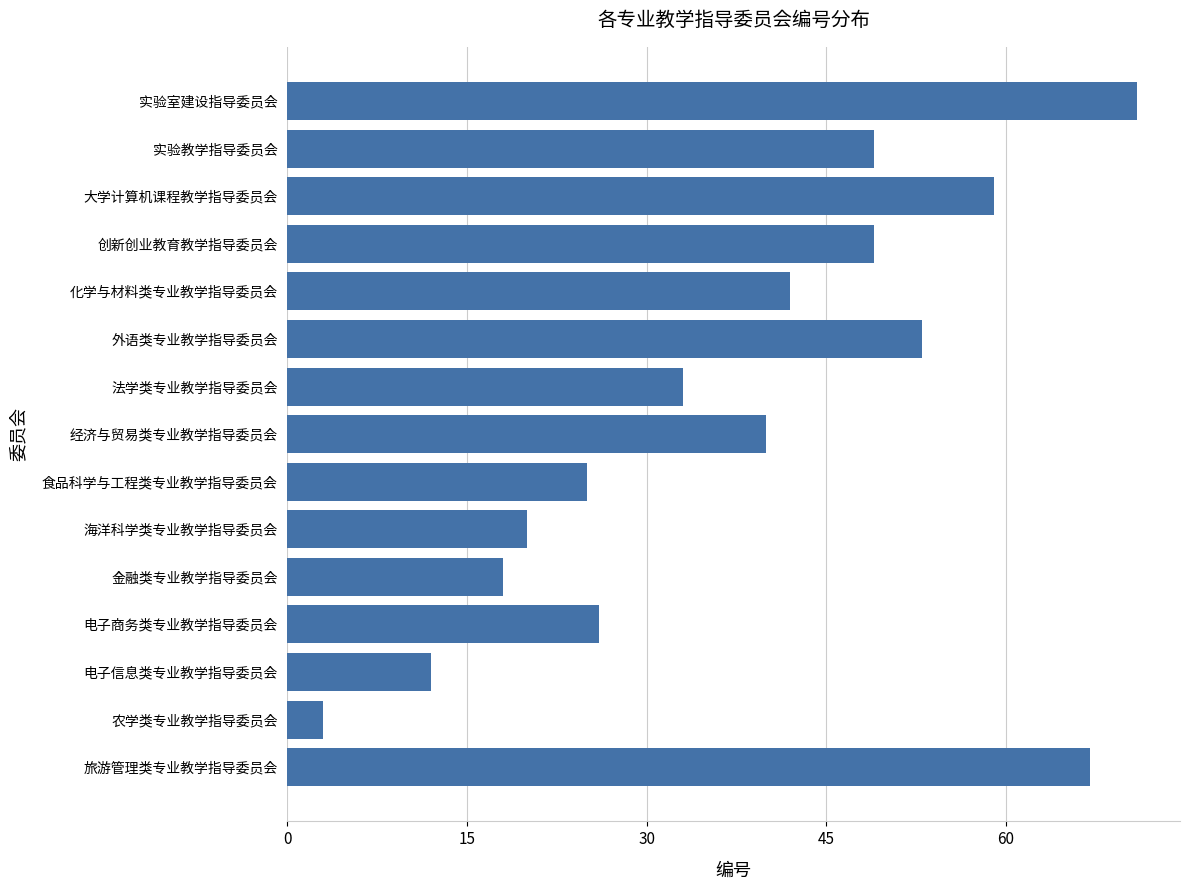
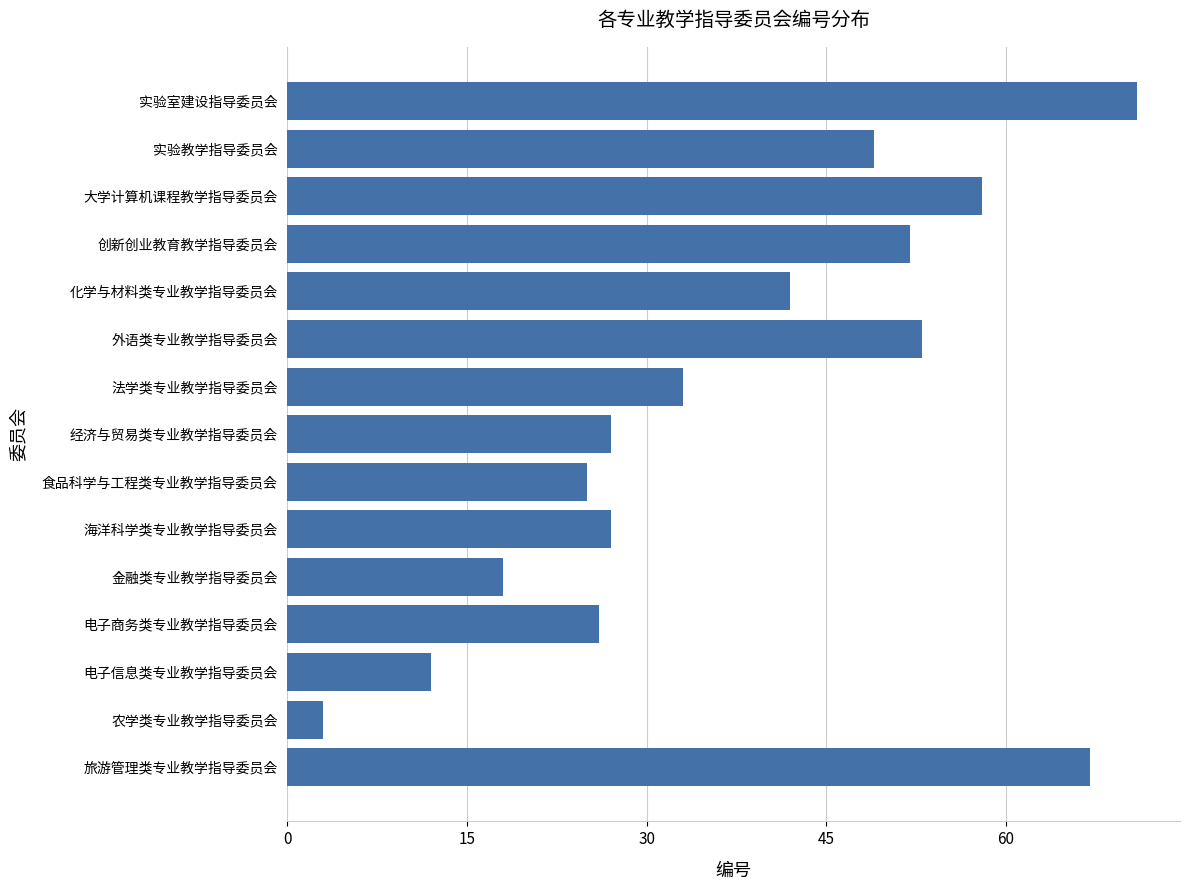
  {
    "实验室建设指导委员会": 71,
    "实验教学指导委员会": 49,
-   "大学计算机课程教学指导委员会": 59,
-   "创新创业教育教学指导委员会": 49,
+   "大学计算机课程教学指导委员会": 58,
+   "创新创业教育教学指导委员会": 52,
    "化学与材料类专业教学指导委员会": 42,
    "外语类专业教学指导委员会": 53,
    "法学类专业教学指导委员会": 33,
-   "经济与贸易类专业教学指导委员会": 40,
+   "经济与贸易类专业教学指导委员会": 27,
    "食品科学与工程类专业教学指导委员会": 25,
-   "海洋科学类专业教学指导委员会": 20,
+   "海洋科学类专业教学指导委员会": 27,
    "金融类专业教学指导委员会": 18,
    "电子商务类专业教学指导委员会": 26,
    "电子信息类专业教学指导委员会": 12,
    "农学类专业教学指导委员会": 3,
    "旅游管理类专业教学指导委员会": 67
  }
